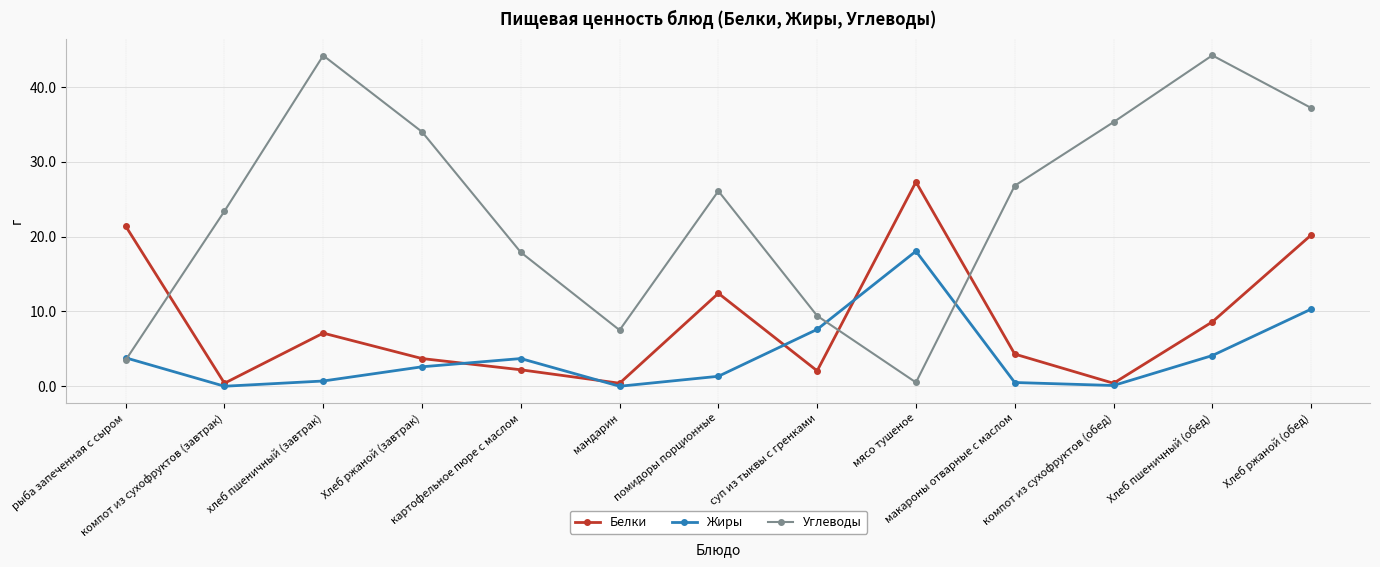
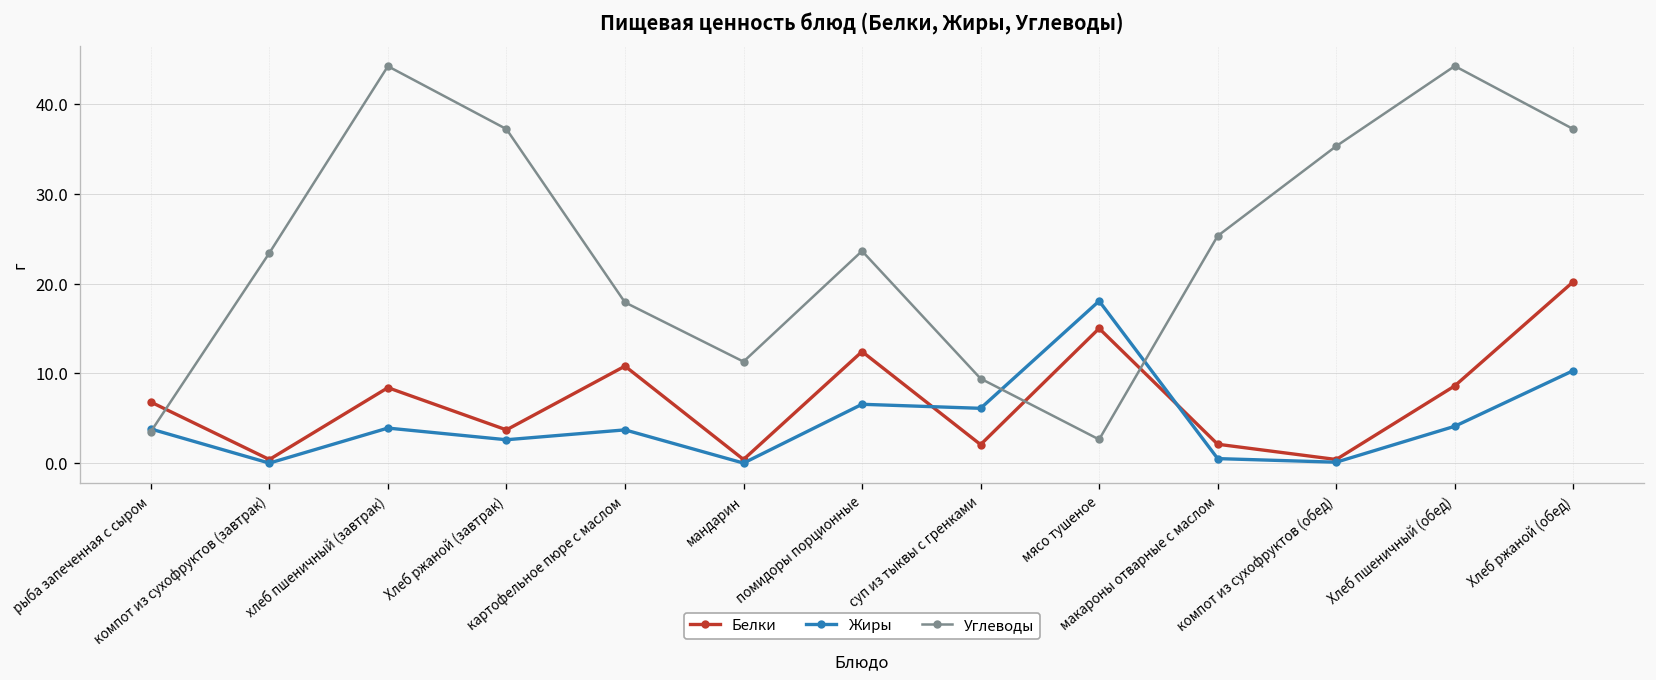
  {
    "Белки": {
-     "рыба запеченная с сыром": 21,
+     "рыба запеченная с сыром": 7,
      "компот из сухофруктов (завтрак)": 0,
-     "хлеб пшеничный (завтрак)": 7,
+     "хлеб пшеничный (завтрак)": 8,
      "Хлеб ржаной (завтрак)": 4,
-     "картофельное пюре с маслом": 2,
+     "картофельное пюре с маслом": 11,
      "мандарин": 0,
      "помидоры порционные": 12,
      "суп из тыквы с гренками": 2,
-     "мясо тушеное": 27,
-     "макароны отварные с маслом": 4,
+     "мясо тушеное": 15,
+     "макароны отварные с маслом": 2,
      "Хлеб пшеничный (обед)": 9,
      "Хлеб ржаной (обед)": 20
    },
    "Жиры": {
      "компот из сухофруктов (завтрак)": 0,
-     "хлеб пшеничный (завтрак)": 1,
+     "хлеб пшеничный (завтрак)": 4,
      "Хлеб ржаной (завтрак)": 3,
      "картофельное пюре с маслом": 4,
      "мандарин": 0,
-     "помидоры порционные": 1,
-     "суп из тыквы с гренками": 8,
+     "помидоры порционные": 7,
+     "суп из тыквы с гренками": 6,
      "мясо тушеное": 18,
      "макароны отварные с маслом": 1,
      "Хлеб пшеничный (обед)": 4,
      "Хлеб ржаной (обед)": 10
    },
    "Углеводы": {
      "компот из сухофруктов (завтрак)": 23,
      "хлеб пшеничный (завтрак)": 44,
-     "Хлеб ржаной (завтрак)": 34,
+     "Хлеб ржаной (завтрак)": 37,
      "картофельное пюре с маслом": 18,
-     "мандарин": 8,
-     "помидоры порционные": 26,
+     "мандарин": 11,
+     "помидоры порционные": 24,
      "суп из тыквы с гренками": 9,
-     "мясо тушеное": 1,
-     "макароны отварные с маслом": 27,
+     "мясо тушеное": 3,
+     "макароны отварные с маслом": 25,
      "компот из сухофруктов (обед)": 35,
      "Хлеб пшеничный (обед)": 44,
      "Хлеб ржаной (обед)": 37
    }
  }
